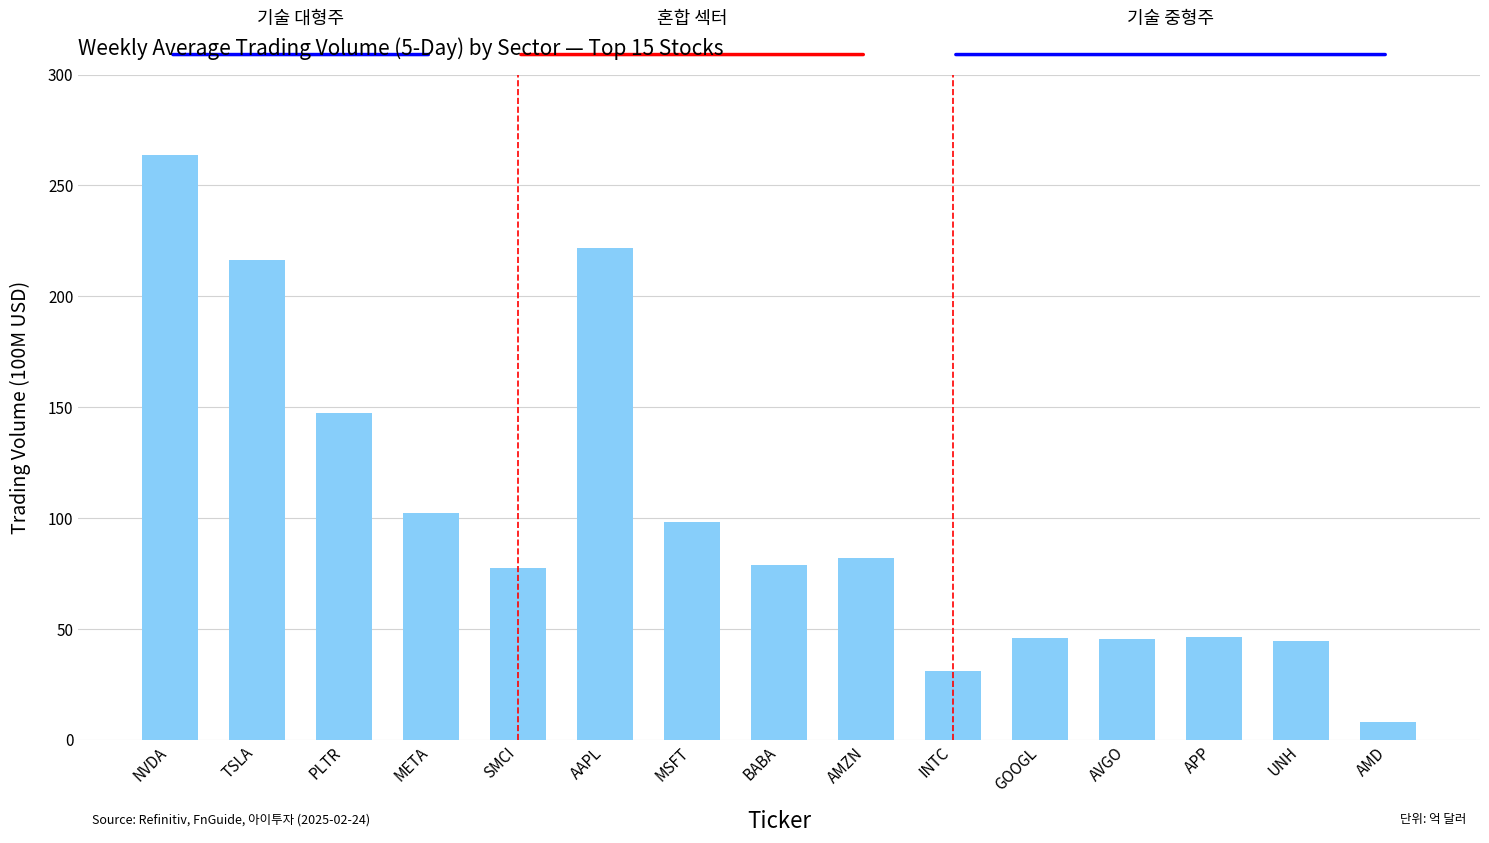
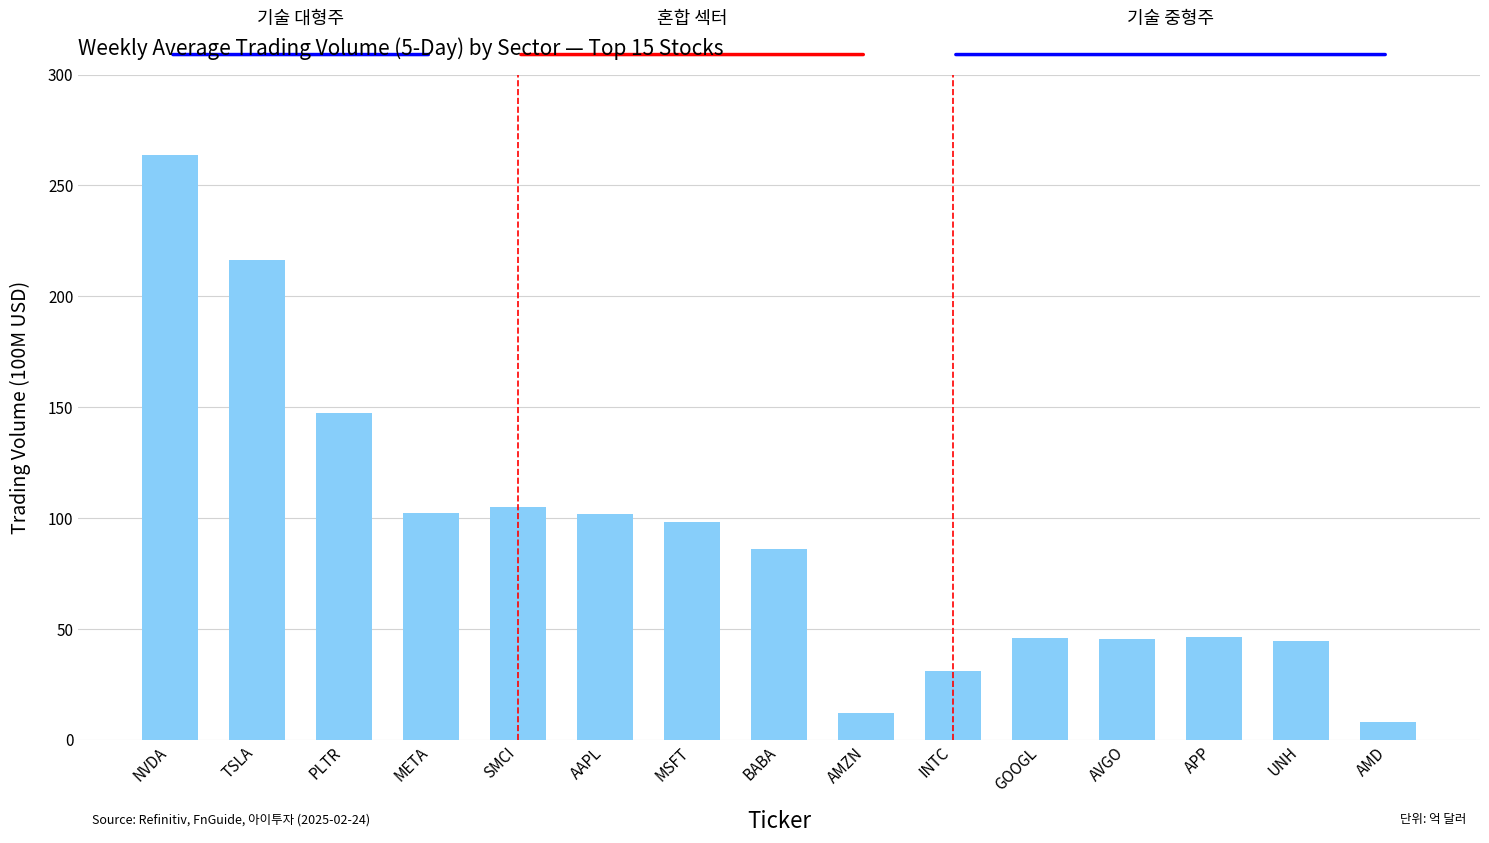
  {
    "NVDA": 264,
    "TSLA": 216,
    "PLTR": 147,
    "META": 102,
-   "SMCI": 78,
-   "AAPL": 222,
+   "SMCI": 105,
+   "AAPL": 102,
    "MSFT": 98,
-   "BABA": 79,
-   "AMZN": 82,
+   "BABA": 86,
+   "AMZN": 12,
    "INTC": 31,
    "GOOGL": 46,
    "AVGO": 46,
    "APP": 46,
    "UNH": 44,
    "AMD": 8
  }
